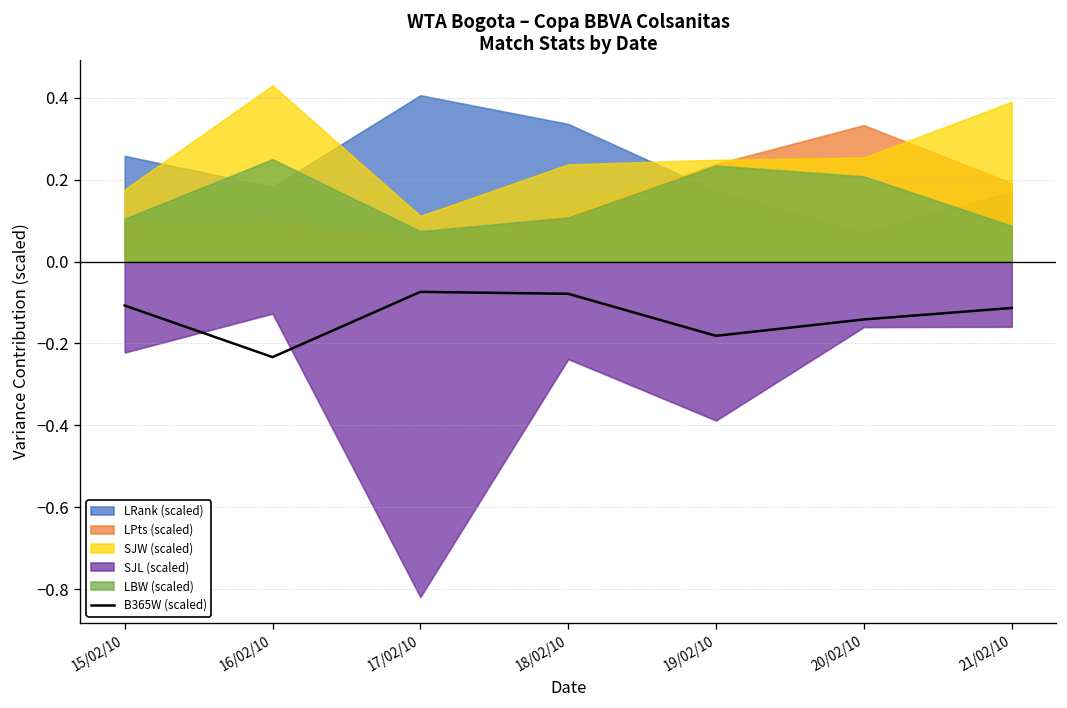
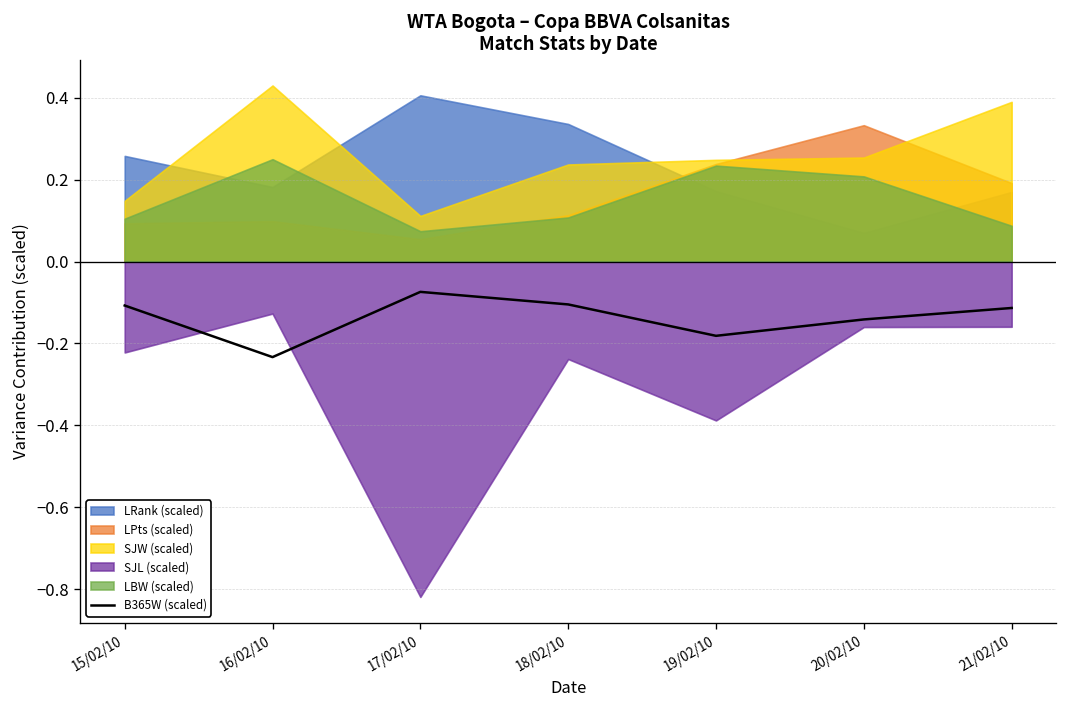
  {
    "B365W (scaled)": {
      "15/02/10": -0.11,
      "16/02/10": -0.23,
      "17/02/10": -0.07,
-     "18/02/10": -0.08,
+     "18/02/10": -0.10,
      "19/02/10": -0.18,
      "20/02/10": -0.14,
      "21/02/10": -0.11
    },
    "LRank (scaled)": {
      "15/02/10": 0.26,
      "16/02/10": 0.18,
      "17/02/10": 0.41,
      "18/02/10": 0.34,
      "19/02/10": 0.17,
      "20/02/10": 0.07,
      "21/02/10": 0.17
    },
    "LPts (scaled)": {
      "15/02/10": 0.09,
      "16/02/10": 0.10,
      "17/02/10": 0.05,
      "20/02/10": 0.33,
      "21/02/10": 0.19
    },
    "SJW (scaled)": {
-     "15/02/10": 0.18,
+     "15/02/10": 0.15,
      "16/02/10": 0.43,
      "17/02/10": 0.11,
      "18/02/10": 0.24,
      "19/02/10": 0.25,
      "20/02/10": 0.25,
      "21/02/10": 0.39
    },
    "LBW (scaled)": {
      "15/02/10": 0.10,
      "16/02/10": 0.25,
      "17/02/10": 0.07,
      "20/02/10": 0.21,
      "21/02/10": 0.09
    }
  }
